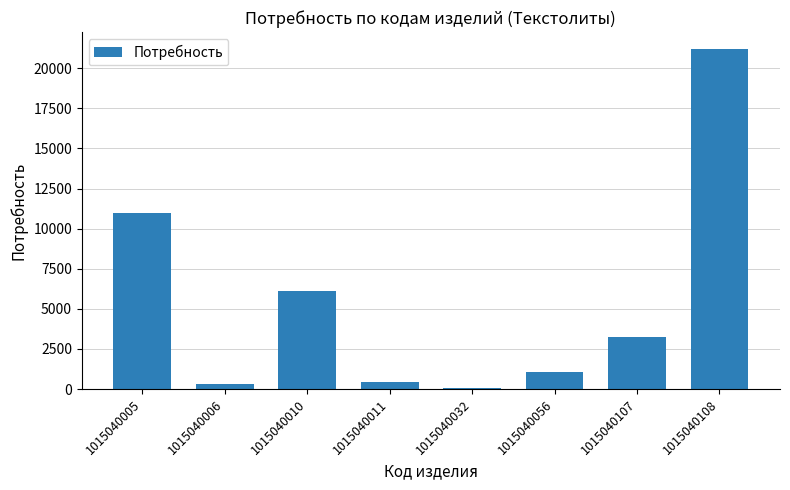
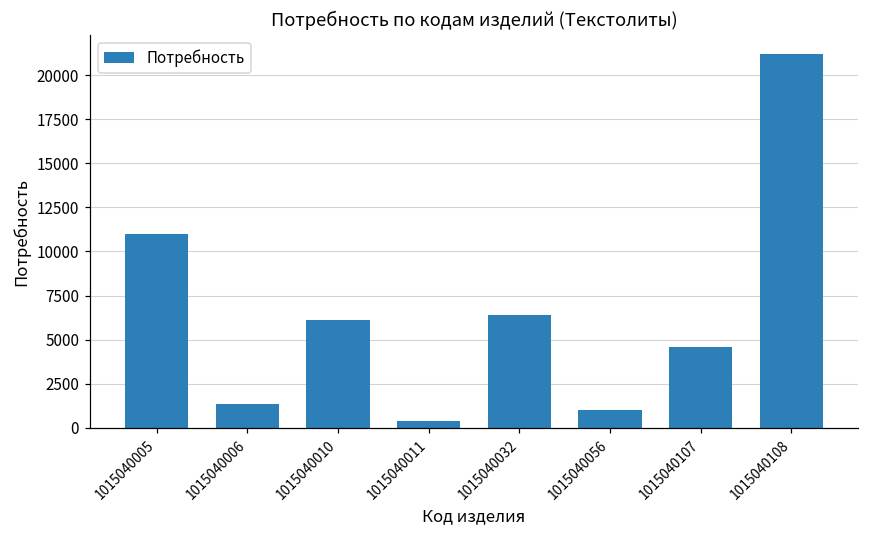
  {
    "1015040005": 11000,
-   "1015040006": 300,
+   "1015040006": 1400,
    "1015040010": 6100,
    "1015040011": 400,
-   "1015040032": 0,
+   "1015040032": 6400,
    "1015040056": 1000,
-   "1015040107": 3200,
+   "1015040107": 4600,
    "1015040108": 21200
  }
